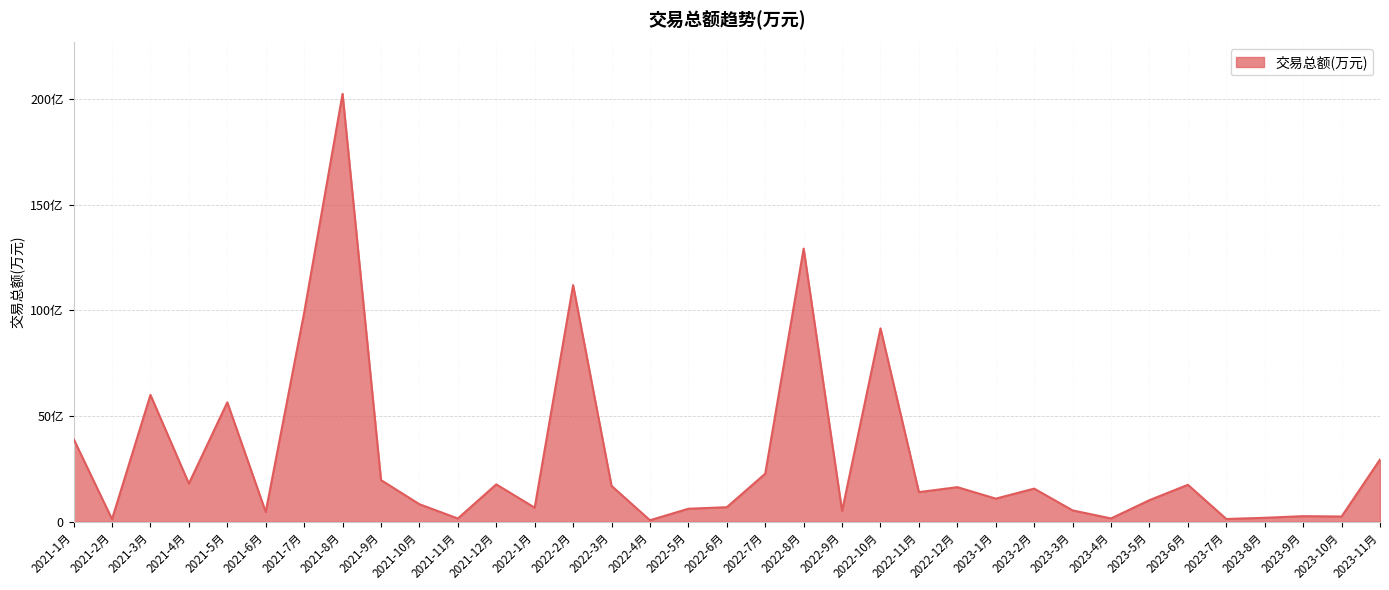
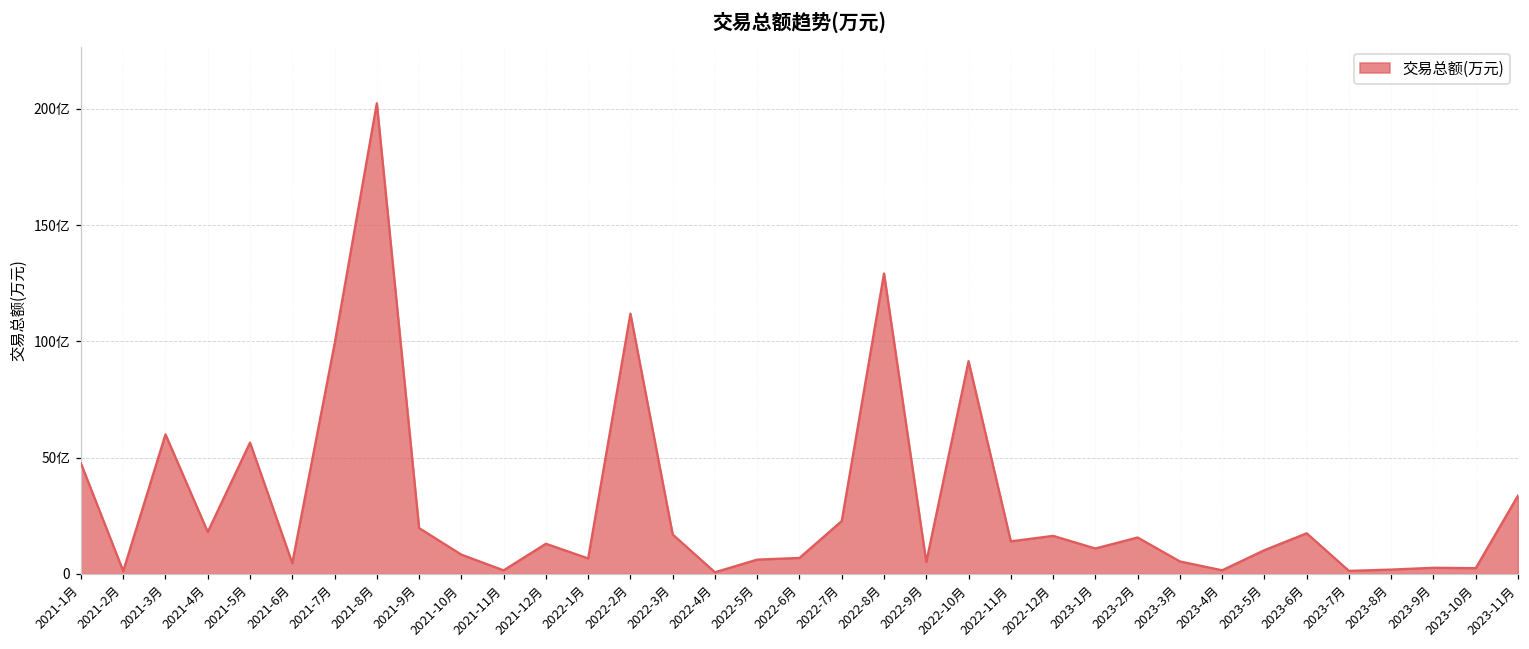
  {
-   "2021-1月": "39亿",
+   "2021-1月": "48亿",
    "2021-2月": "1亿",
    "2021-3月": "60亿",
    "2021-4月": "18亿",
    "2021-5月": "56亿",
    "2021-6月": "5亿",
    "2021-7月": "99亿",
    "2021-8月": "202亿",
    "2021-9月": "20亿",
    "2021-10月": "8亿",
    "2021-11月": "2亿",
-   "2021-12月": "18亿",
+   "2021-12月": "13亿",
    "2022-1月": "7亿",
    "2022-2月": "112亿",
    "2022-3月": "17亿",
    "2022-4月": "1亿",
    "2022-5月": "6亿",
    "2022-6月": "7亿",
    "2022-7月": "23亿",
    "2022-8月": "129亿",
    "2022-9月": "5亿",
    "2022-10月": "91亿",
    "2022-11月": "14亿",
    "2022-12月": "16亿",
    "2023-1月": "11亿",
    "2023-2月": "16亿",
    "2023-3月": "5亿",
    "2023-4月": "2亿",
    "2023-5月": "10亿",
    "2023-6月": "17亿",
    "2023-7月": "1亿",
    "2023-8月": "2亿",
    "2023-9月": "3亿",
    "2023-10月": "2亿",
-   "2023-11月": "29亿"
+   "2023-11月": "34亿"
  }
